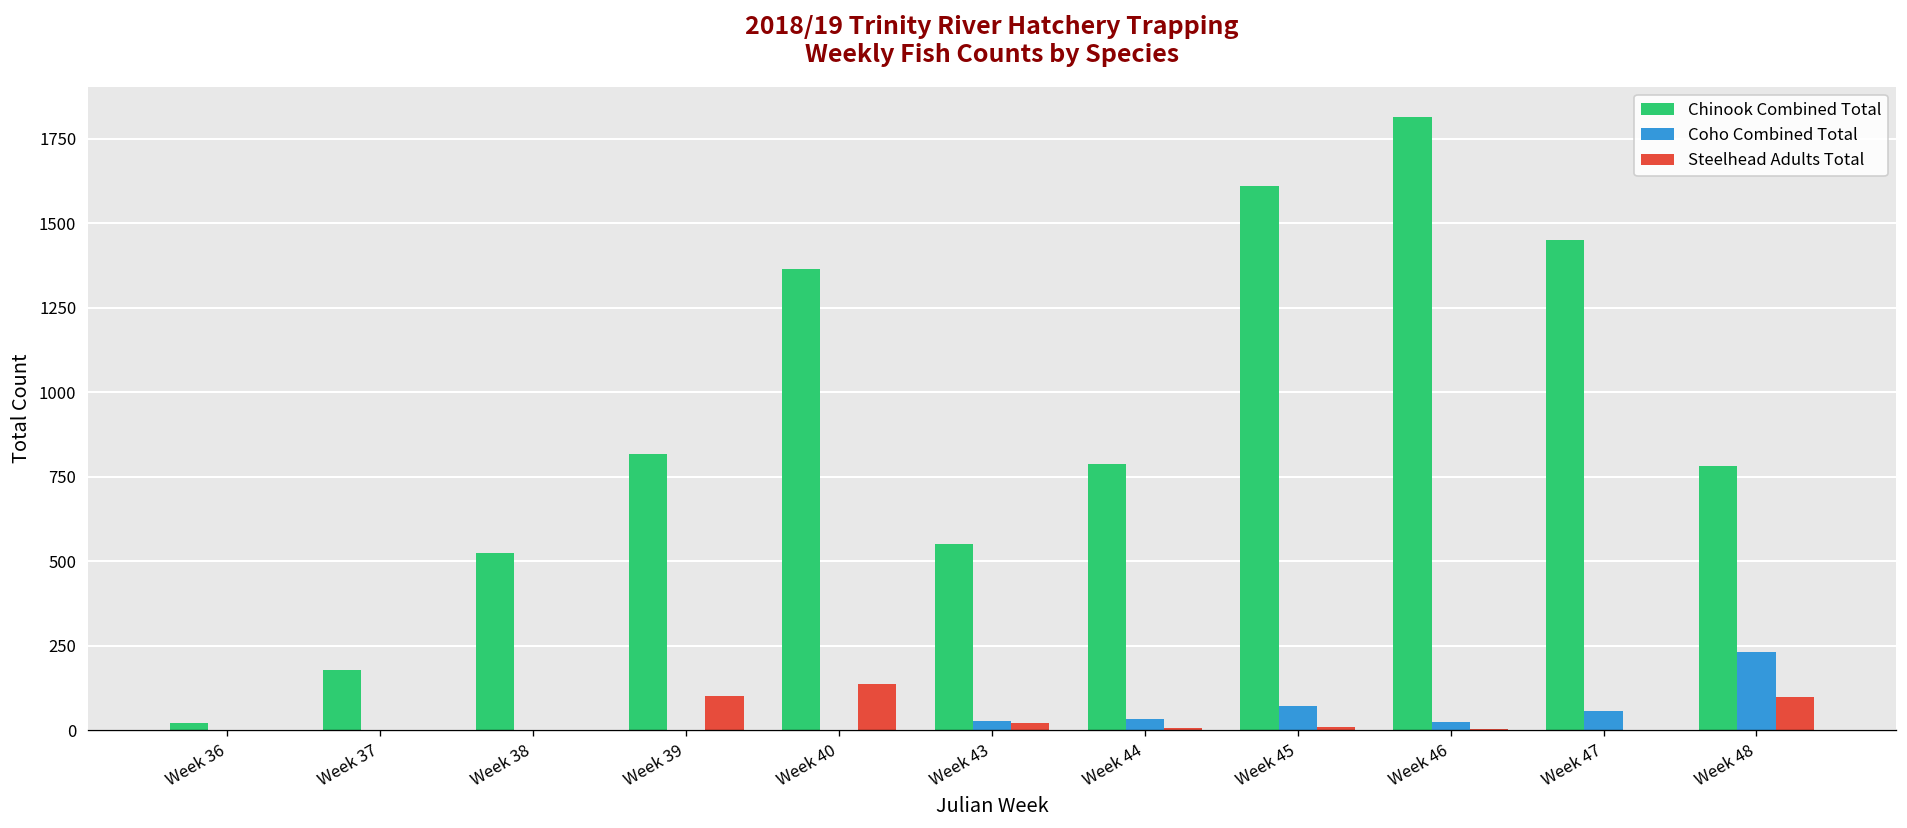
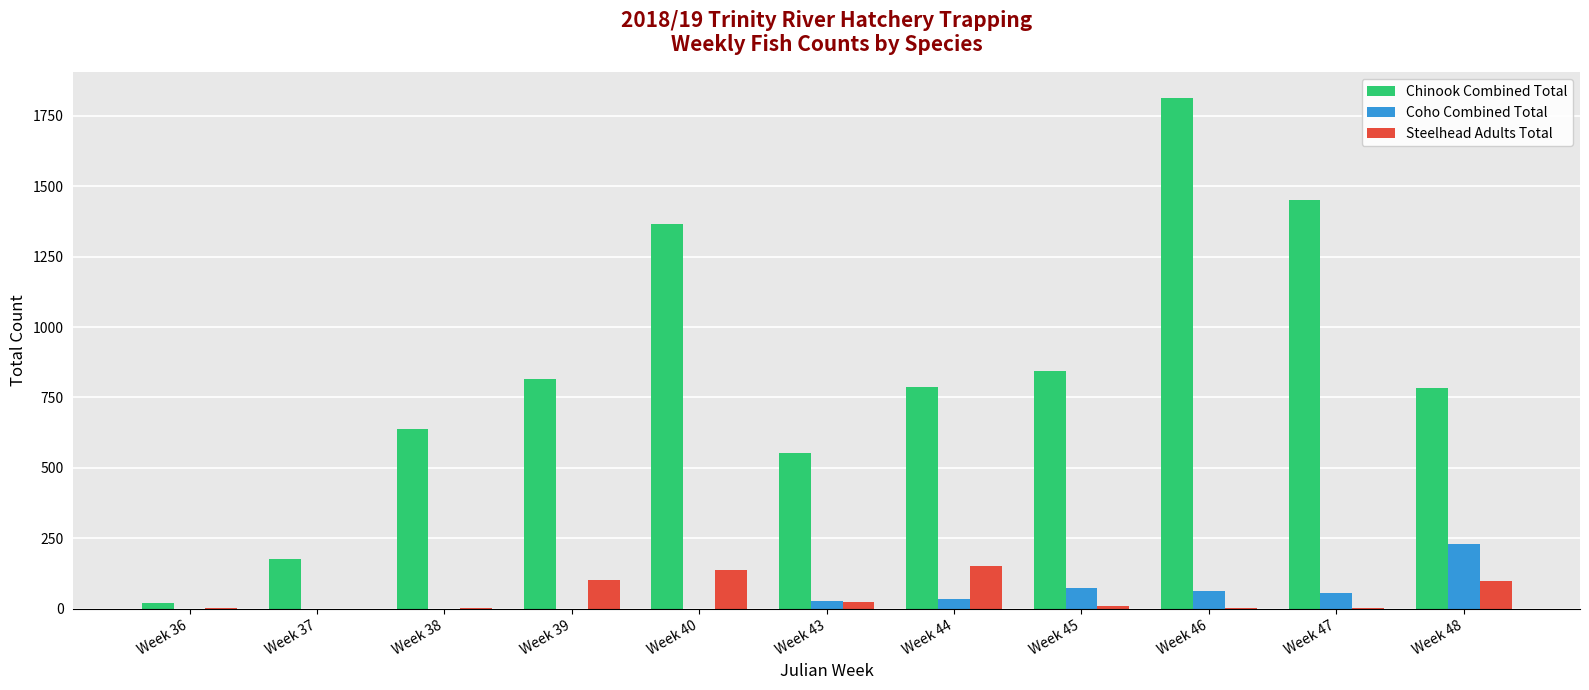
  {
    "Chinook Combined Total": {
      "Week 36": 20,
      "Week 37": 180,
-     "Week 38": 530,
+     "Week 38": 640,
      "Week 39": 820,
      "Week 40": 1370,
      "Week 43": 550,
      "Week 44": 790,
-     "Week 45": 1610,
+     "Week 45": 840,
      "Week 46": 1810,
      "Week 47": 1450,
      "Week 48": 780
    },
    "Coho Combined Total": {
      "Week 36": 0,
      "Week 37": 0,
      "Week 38": 0,
      "Week 39": 0,
      "Week 40": 0,
      "Week 43": 30,
      "Week 44": 30,
      "Week 45": 70,
-     "Week 46": 20,
+     "Week 46": 60,
      "Week 47": 60,
      "Week 48": 230
    },
    "Steelhead Adults Total": {
      "Week 37": 0,
      "Week 39": 100,
      "Week 40": 140,
      "Week 43": 20,
-     "Week 44": 10,
+     "Week 44": 150,
      "Week 45": 10,
      "Week 48": 100
    }
  }
